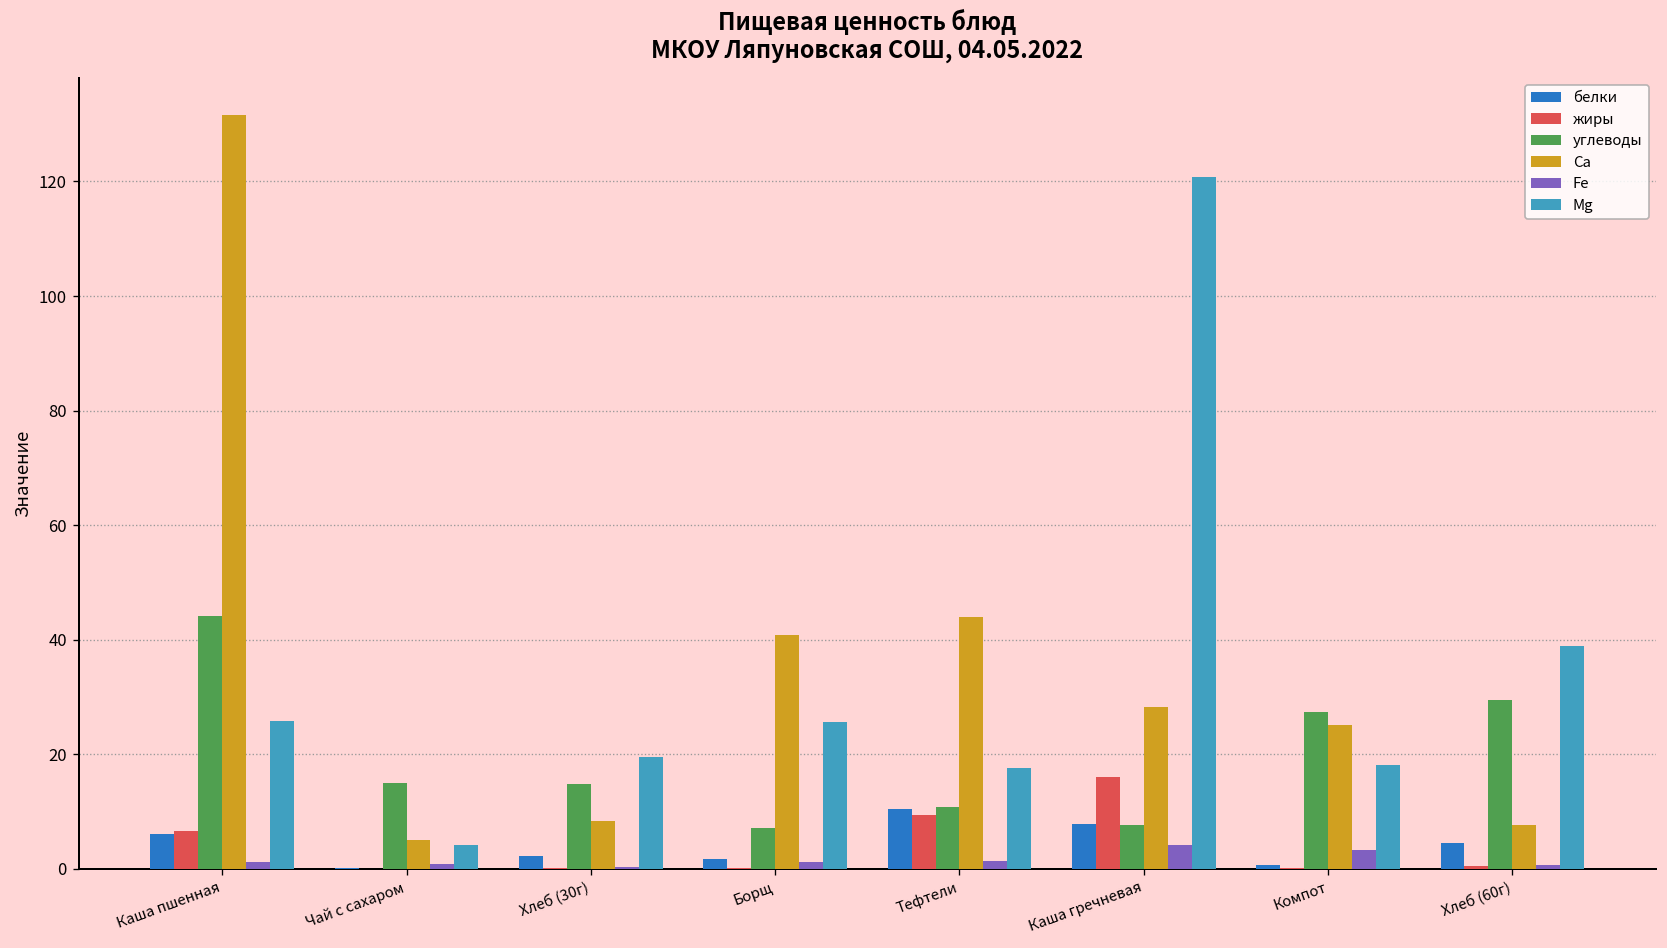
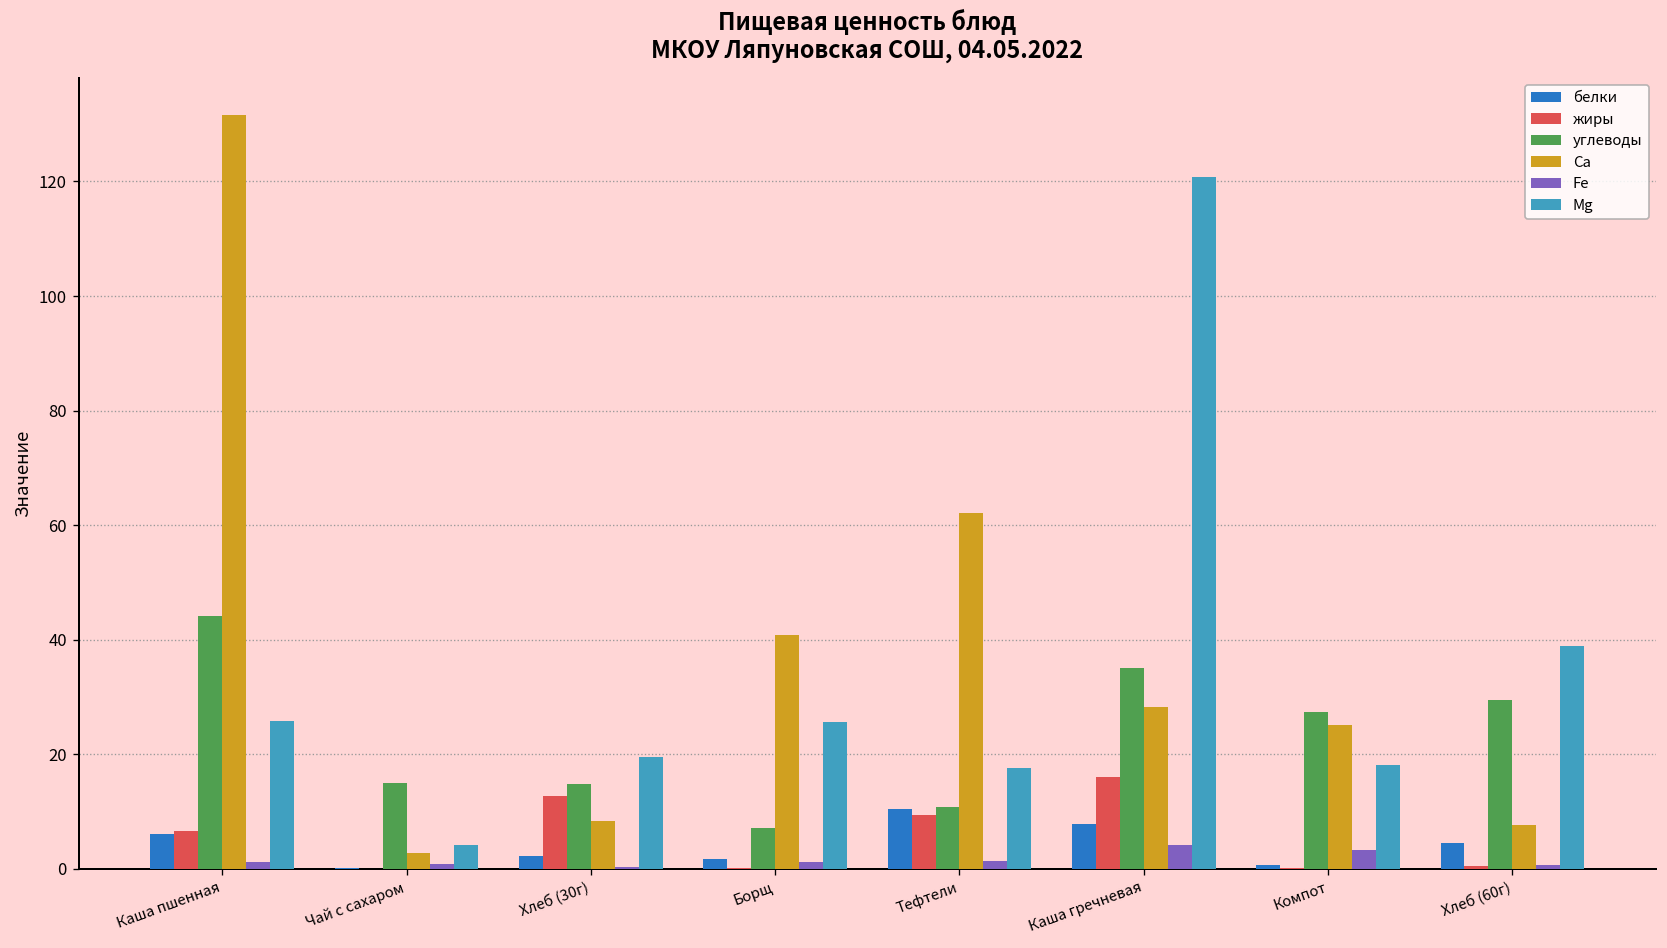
  {
    "жиры": {
      "Каша пшенная": 7,
      "Чай с сахаром": 0,
-     "Хлеб (30г)": 0,
+     "Хлеб (30г)": 13,
      "Тефтели": 9,
      "Каша гречневая": 16
    },
    "углеводы": {
      "Каша пшенная": 44,
      "Чай с сахаром": 15,
      "Хлеб (30г)": 15,
      "Борщ": 7,
      "Тефтели": 11,
-     "Каша гречневая": 8,
+     "Каша гречневая": 35,
      "Компот": 27,
      "Хлеб (60г)": 30
    },
    "Са": {
      "Каша пшенная": 132,
-     "Чай с сахаром": 5,
+     "Чай с сахаром": 3,
      "Хлеб (30г)": 8,
      "Борщ": 41,
-     "Тефтели": 44,
+     "Тефтели": 62,
      "Каша гречневая": 28,
      "Компот": 25,
      "Хлеб (60г)": 8
    },
    "Fe": {
      "Каша пшенная": 1,
      "Чай с сахаром": 1,
      "Борщ": 1,
      "Тефтели": 1,
      "Каша гречневая": 4,
      "Компот": 3,
      "Хлеб (60г)": 1
    }
  }
